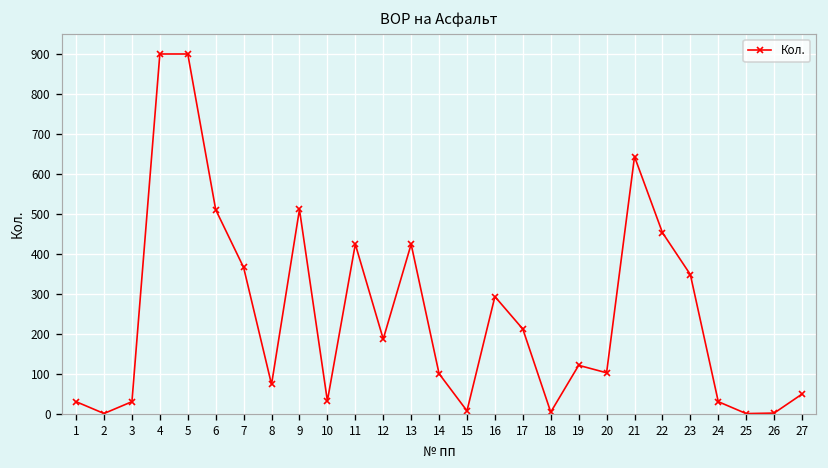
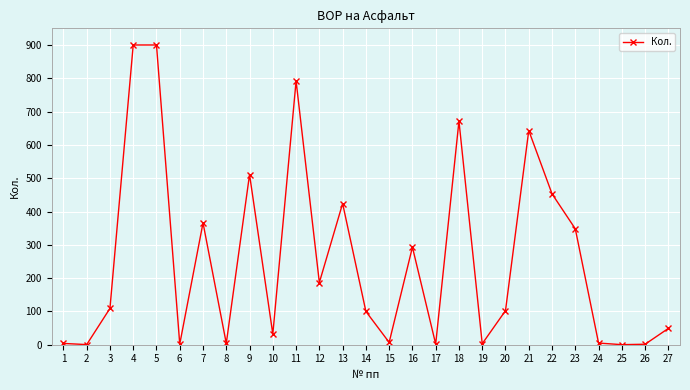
  {
-   "1": 30,
+   "1": 0,
    "2": 0,
-   "3": 30,
+   "3": 110,
    "4": 900,
    "5": 900,
-   "6": 510,
+   "6": 0,
    "7": 370,
-   "8": 70,
+   "8": 0,
    "9": 510,
    "10": 30,
-   "11": 420,
+   "11": 790,
    "12": 190,
    "13": 420,
    "14": 100,
    "15": 10,
    "16": 290,
-   "17": 210,
-   "18": 0,
-   "19": 120,
+   "17": 0,
+   "18": 670,
+   "19": 0,
    "20": 100,
    "21": 640,
    "22": 450,
    "23": 350,
-   "24": 30,
+   "24": 10,
    "25": 0,
    "26": 0,
    "27": 50
  }
